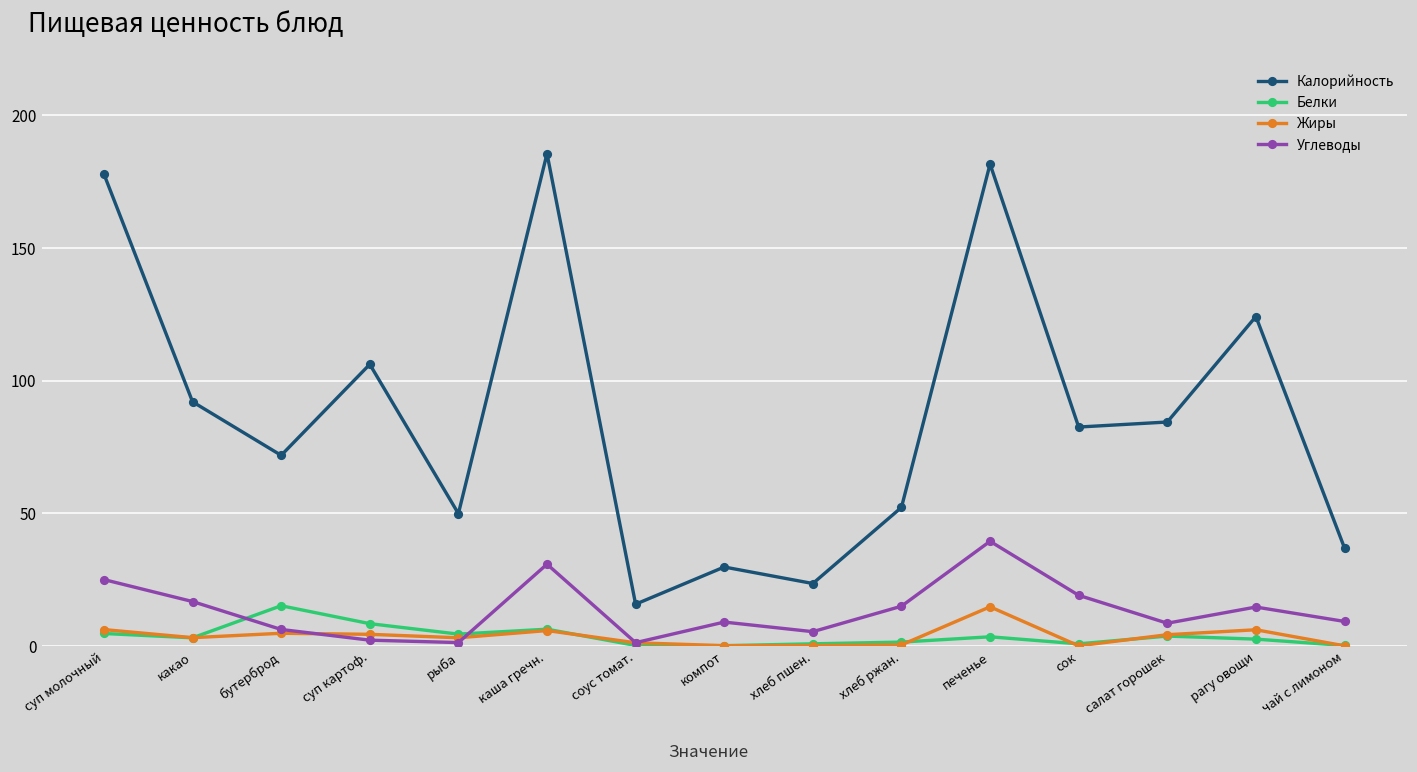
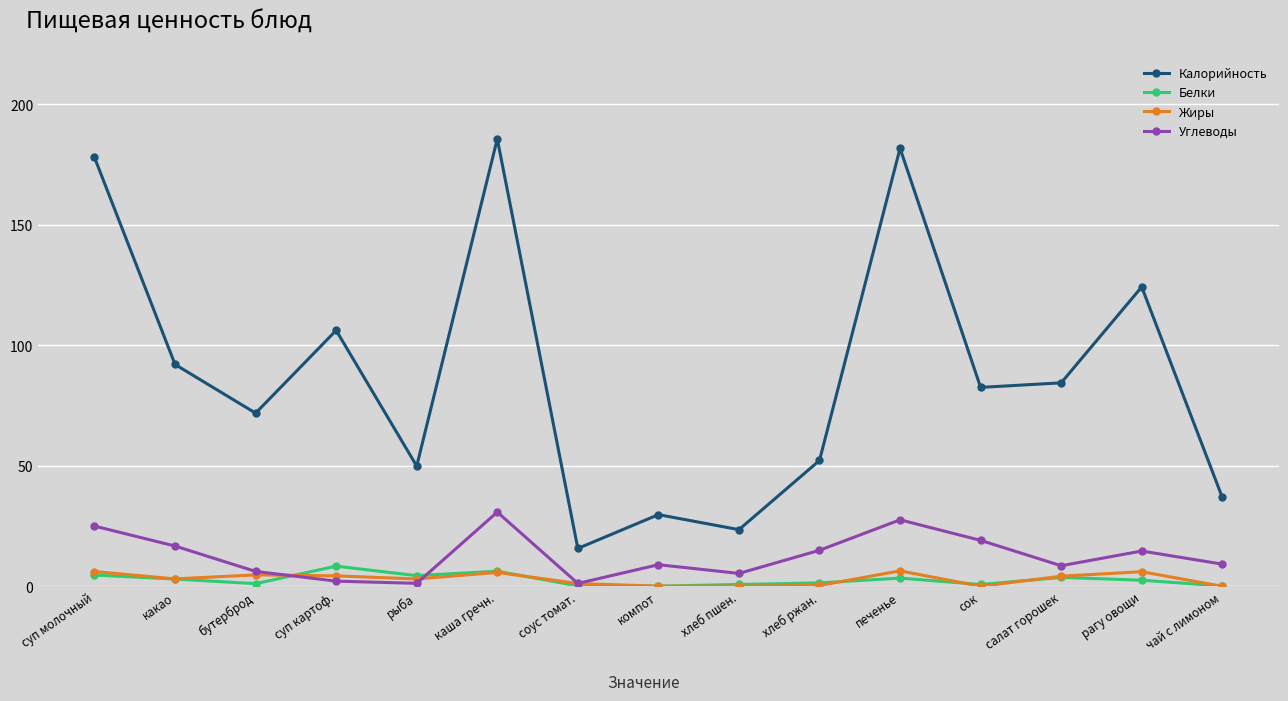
  {
    "Калорийность": {
      "суп молочный": 178,
      "какао": 92,
      "бутерброд": 72,
      "суп картоф.": 106,
      "рыба": 50,
      "каша гречн.": 186,
      "соус томат.": 16,
      "компот": 30,
      "хлеб пшен.": 24,
      "хлеб ржан.": 52,
      "печенье": 182,
      "сок": 83,
      "салат горошек": 84,
      "рагу овощи": 124,
      "чай с лимоном": 37
    },
    "Белки": {
      "суп молочный": 5,
-     "бутерброд": 15,
+     "бутерброд": 1,
      "суп картоф.": 8,
      "рыба": 4,
      "печенье": 3,
      "рагу овощи": 3
    },
    "Жиры": {
      "суп молочный": 6,
      "бутерброд": 5,
      "суп картоф.": 4,
      "рыба": 3,
-     "печенье": 15,
+     "печенье": 6,
      "рагу овощи": 6
    },
    "Углеводы": {
      "суп молочный": 25,
      "какао": 17,
      "бутерброд": 6,
      "суп картоф.": 2,
      "рыба": 1,
      "каша гречн.": 31,
      "компот": 9,
      "хлеб пшен.": 5,
      "хлеб ржан.": 15,
-     "печенье": 39,
+     "печенье": 28,
      "сок": 19,
      "салат горошек": 9,
      "рагу овощи": 15,
      "чай с лимоном": 9
    }
  }
